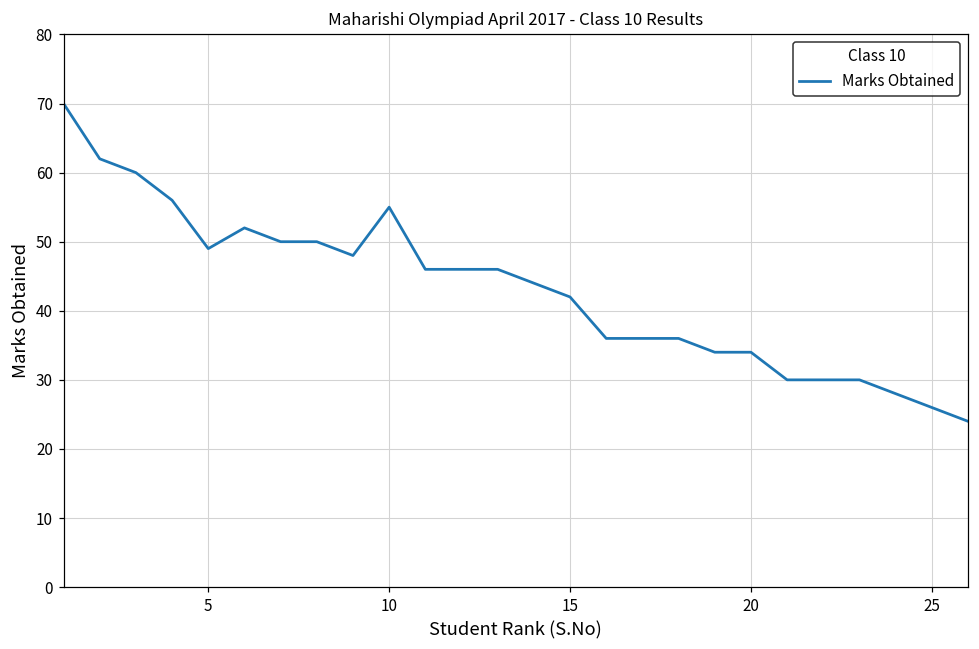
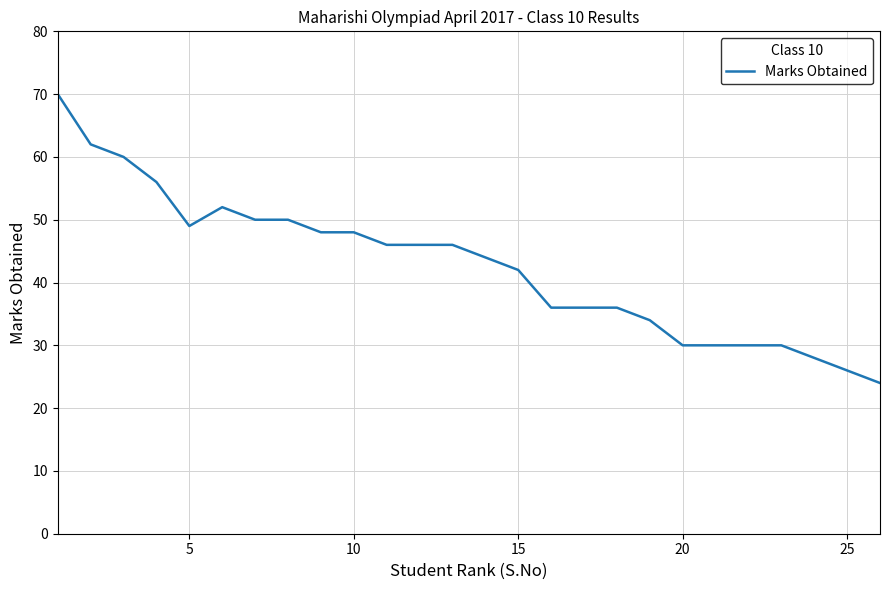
  {
    "5": 49,
-   "10": 55,
+   "10": 48,
    "15": 42,
-   "20": 34,
+   "20": 30,
    "25": 26
  }
